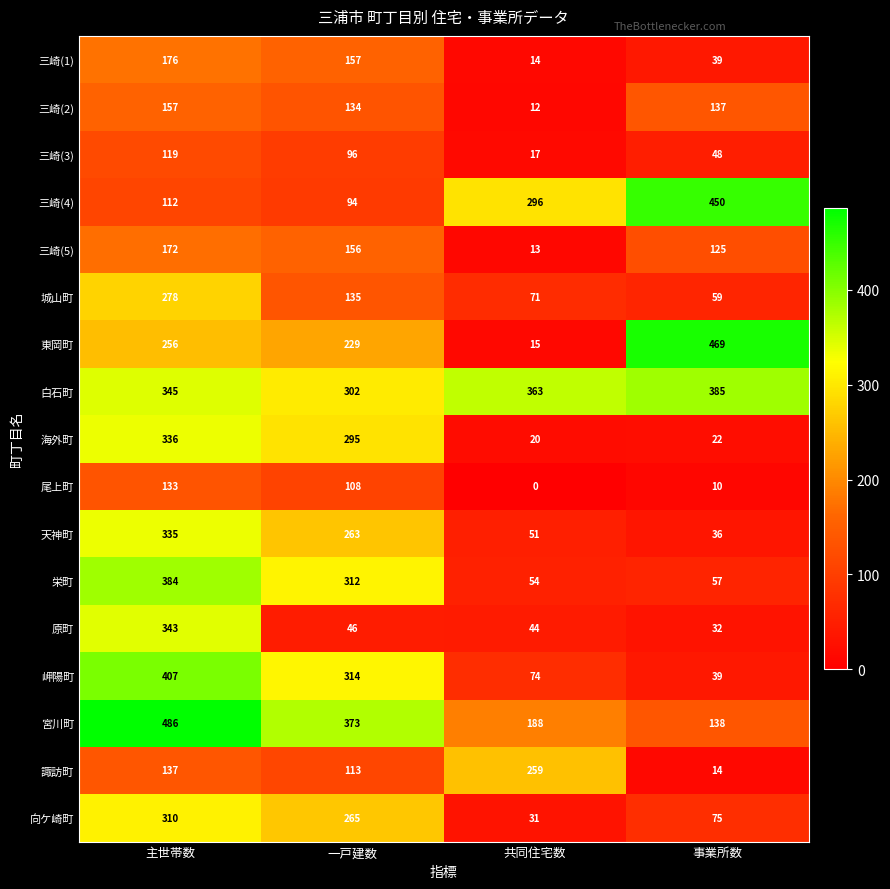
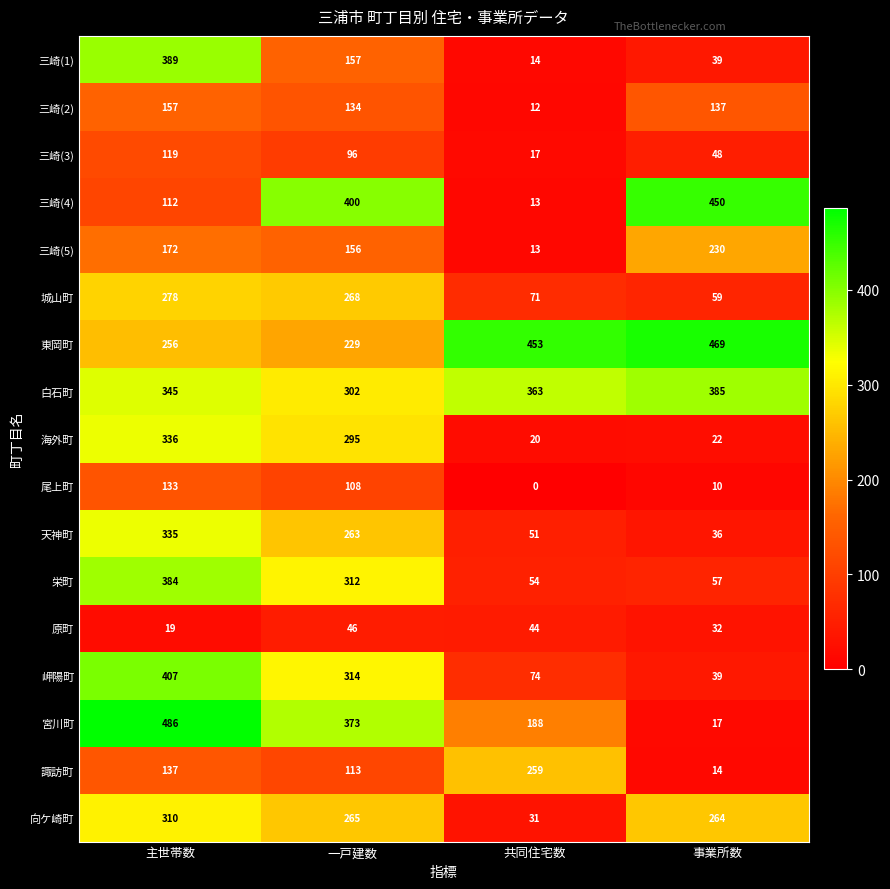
  {
    "三崎(1)": {
-     "主世帯数": 176,
+     "主世帯数": 389,
      "一戸建数": 157,
      "共同住宅数": 14,
      "事業所数": 39
    },
    "三崎(2)": {
      "主世帯数": 157,
      "一戸建数": 134,
      "共同住宅数": 12,
      "事業所数": 137
    },
    "三崎(3)": {
      "主世帯数": 119,
      "一戸建数": 96,
      "共同住宅数": 17,
      "事業所数": 48
    },
    "三崎(4)": {
      "主世帯数": 112,
-     "一戸建数": 94,
-     "共同住宅数": 296,
+     "一戸建数": 400,
+     "共同住宅数": 13,
      "事業所数": 450
    },
    "三崎(5)": {
      "主世帯数": 172,
      "一戸建数": 156,
      "共同住宅数": 13,
-     "事業所数": 125
+     "事業所数": 230
    },
    "城山町": {
      "主世帯数": 278,
-     "一戸建数": 135,
+     "一戸建数": 268,
      "共同住宅数": 71,
      "事業所数": 59
    },
    "東岡町": {
      "主世帯数": 256,
      "一戸建数": 229,
-     "共同住宅数": 15,
+     "共同住宅数": 453,
      "事業所数": 469
    },
    "白石町": {
      "主世帯数": 345,
      "一戸建数": 302,
      "共同住宅数": 363,
      "事業所数": 385
    },
    "海外町": {
      "主世帯数": 336,
      "一戸建数": 295,
      "共同住宅数": 20,
      "事業所数": 22
    },
    "尾上町": {
      "主世帯数": 133,
      "一戸建数": 108,
      "共同住宅数": 0,
      "事業所数": 10
    },
    "天神町": {
      "主世帯数": 335,
      "一戸建数": 263,
      "共同住宅数": 51,
      "事業所数": 36
    },
    "栄町": {
      "主世帯数": 384,
      "一戸建数": 312,
      "共同住宅数": 54,
      "事業所数": 57
    },
    "原町": {
-     "主世帯数": 343,
+     "主世帯数": 19,
      "一戸建数": 46,
      "共同住宅数": 44,
      "事業所数": 32
    },
    "岬陽町": {
      "主世帯数": 407,
      "一戸建数": 314,
      "共同住宅数": 74,
      "事業所数": 39
    },
    "宮川町": {
      "主世帯数": 486,
      "一戸建数": 373,
      "共同住宅数": 188,
-     "事業所数": 138
+     "事業所数": 17
    },
    "諏訪町": {
      "主世帯数": 137,
      "一戸建数": 113,
      "共同住宅数": 259,
      "事業所数": 14
    },
    "向ケ崎町": {
      "主世帯数": 310,
      "一戸建数": 265,
      "共同住宅数": 31,
-     "事業所数": 75
+     "事業所数": 264
    }
  }
